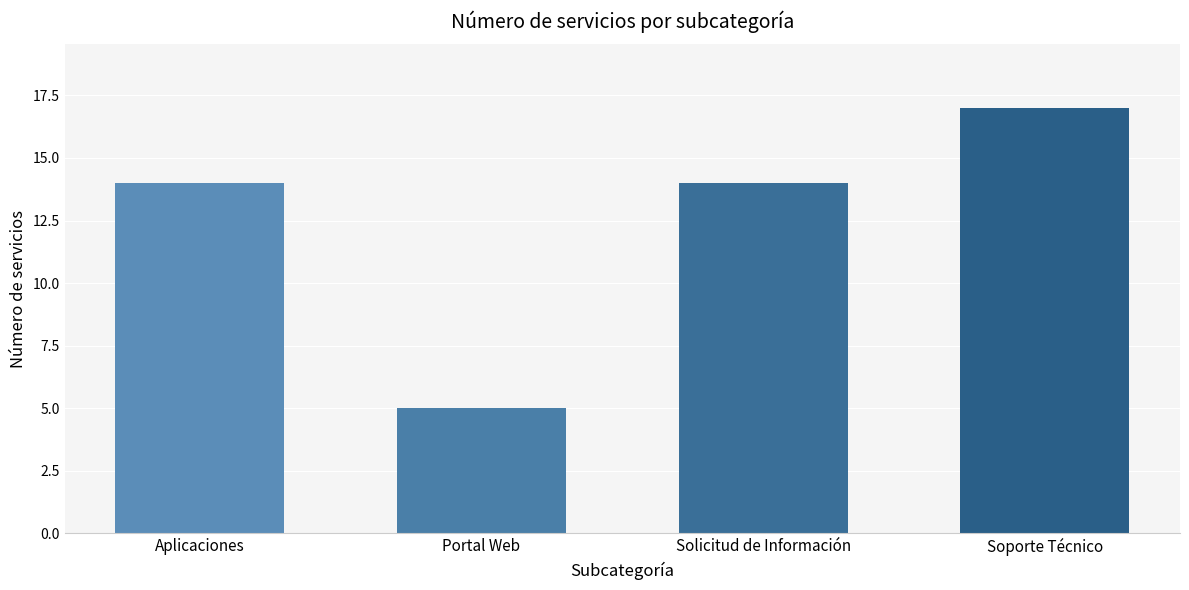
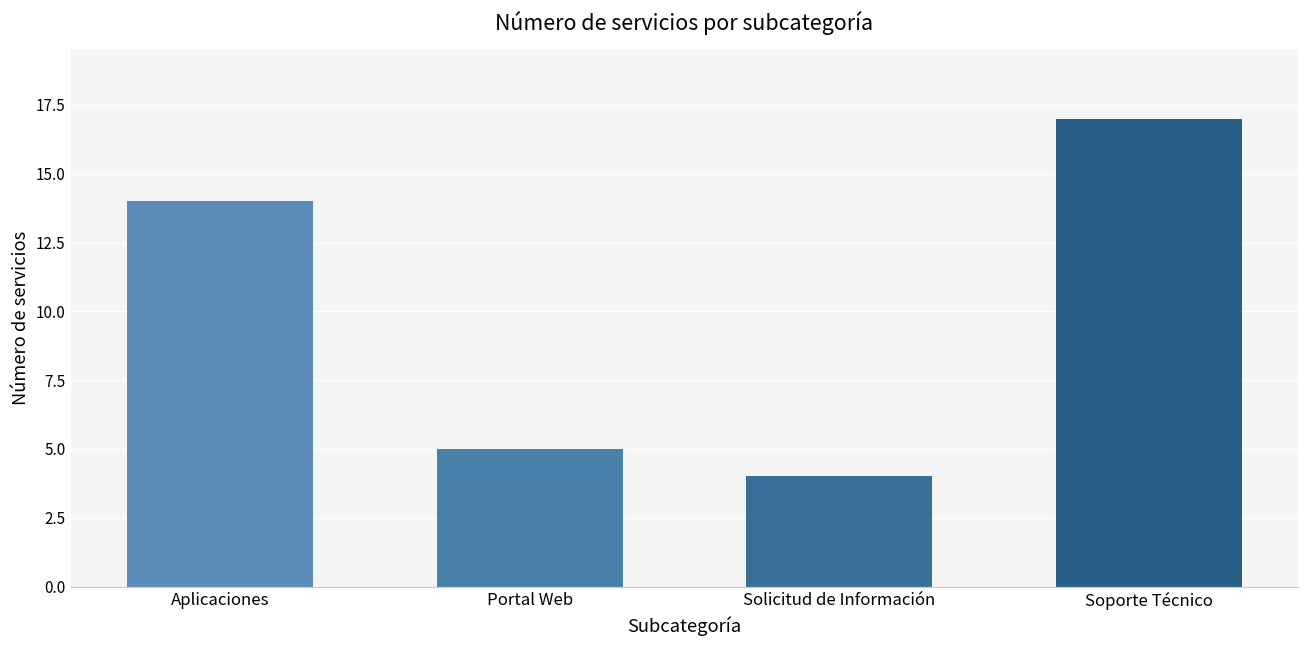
  {
    "Aplicaciones": 14,
    "Portal Web": 5,
-   "Solicitud de Información": 14,
+   "Solicitud de Información": 4,
    "Soporte Técnico": 17
  }
